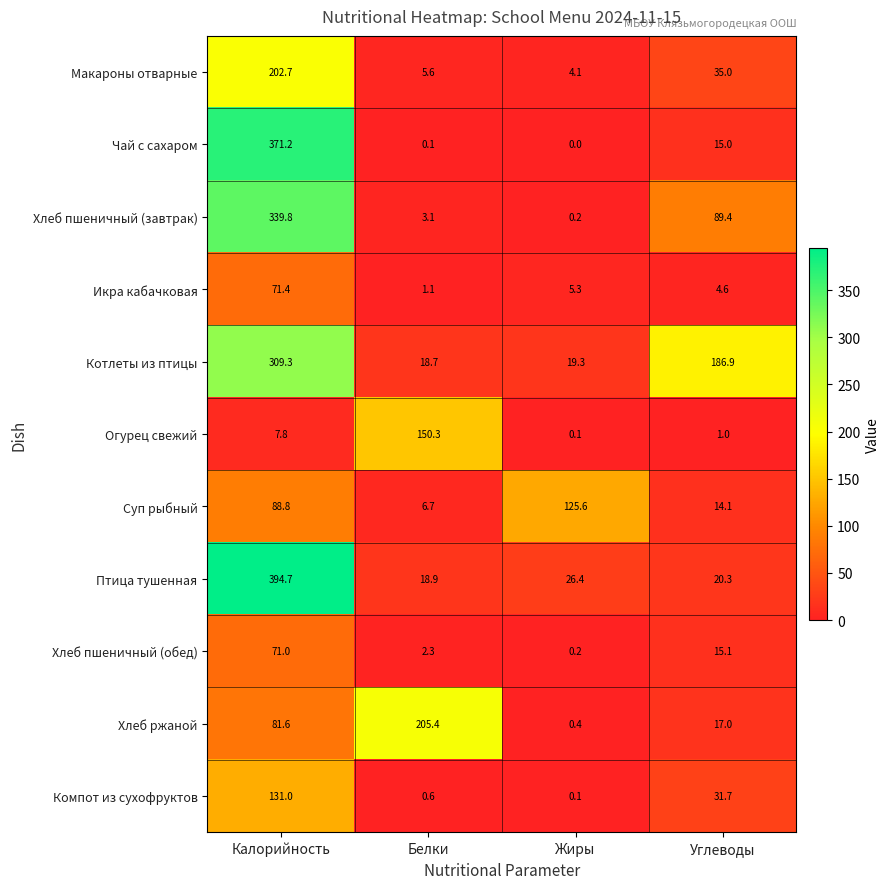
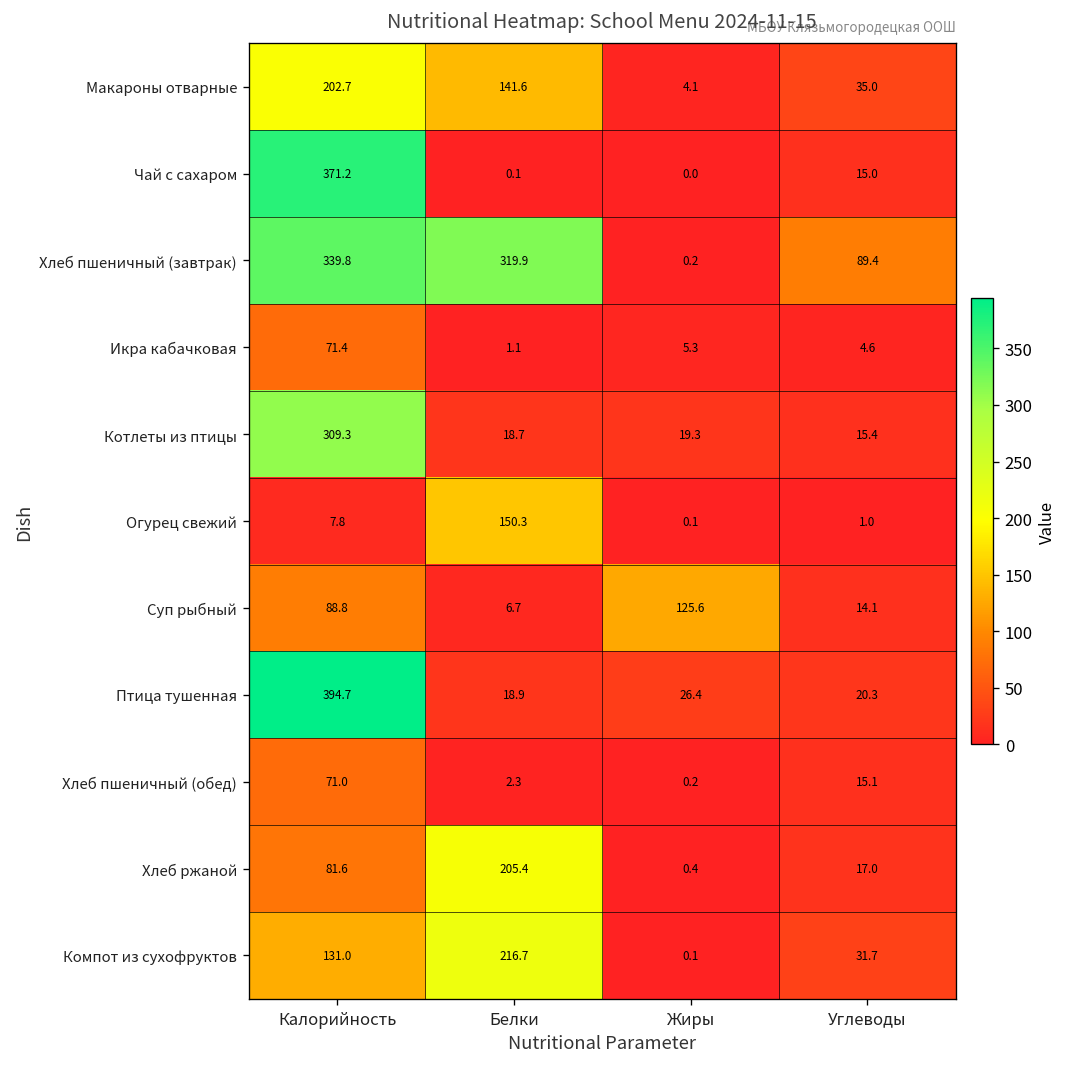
  {
    "Макароны отварные": {
      "Калорийность": 202.7,
-     "Белки": 5.6,
+     "Белки": 141.6,
      "Жиры": 4.1,
      "Углеводы": 35.0
    },
    "Чай с сахаром": {
      "Калорийность": 371.2,
      "Белки": 0.1,
      "Жиры": 0.0,
      "Углеводы": 15.0
    },
    "Хлеб пшеничный (завтрак)": {
      "Калорийность": 339.8,
-     "Белки": 3.1,
+     "Белки": 319.9,
      "Жиры": 0.2,
      "Углеводы": 89.4
    },
    "Икра кабачковая": {
      "Калорийность": 71.4,
      "Белки": 1.1,
      "Жиры": 5.3,
      "Углеводы": 4.6
    },
    "Котлеты из птицы": {
      "Калорийность": 309.3,
      "Белки": 18.7,
      "Жиры": 19.3,
-     "Углеводы": 186.9
+     "Углеводы": 15.4
    },
    "Огурец свежий": {
      "Калорийность": 7.8,
      "Белки": 150.3,
      "Жиры": 0.1,
      "Углеводы": 1.0
    },
    "Суп рыбный": {
      "Калорийность": 88.8,
      "Белки": 6.7,
      "Жиры": 125.6,
      "Углеводы": 14.1
    },
    "Птица тушенная": {
      "Калорийность": 394.7,
      "Белки": 18.9,
      "Жиры": 26.4,
      "Углеводы": 20.3
    },
    "Хлеб пшеничный (обед)": {
      "Калорийность": 71.0,
      "Белки": 2.3,
      "Жиры": 0.2,
      "Углеводы": 15.1
    },
    "Хлеб ржаной": {
      "Калорийность": 81.6,
      "Белки": 205.4,
      "Жиры": 0.4,
      "Углеводы": 17.0
    },
    "Компот из сухофруктов": {
      "Калорийность": 131.0,
-     "Белки": 0.6,
+     "Белки": 216.7,
      "Жиры": 0.1,
      "Углеводы": 31.7
    }
  }
